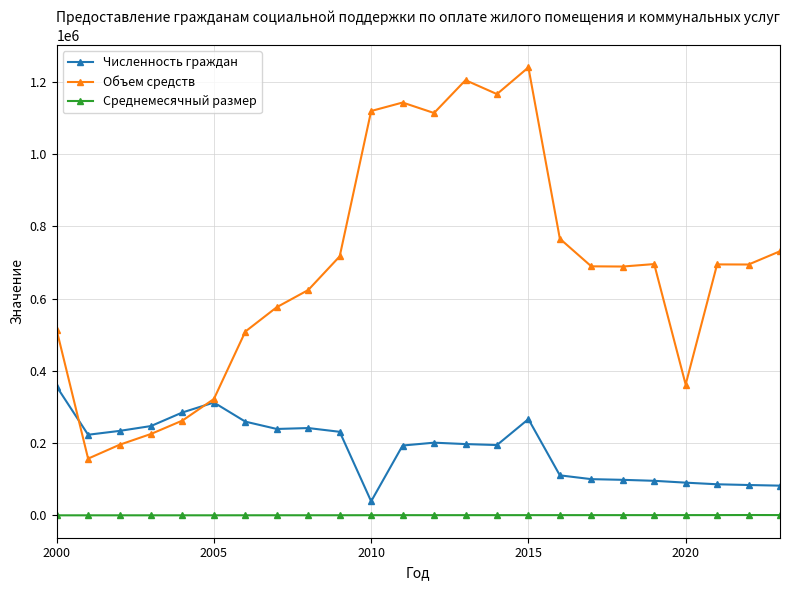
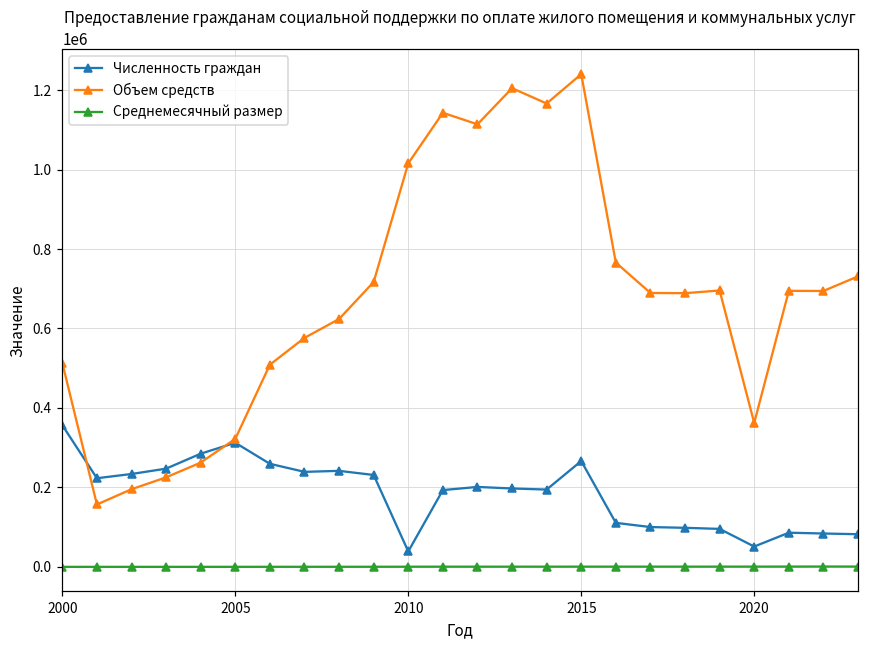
  {
    "Численность граждан": {
      "2000": 360000,
      "2005": 310000,
      "2010": 40000,
      "2015": 270000,
-     "2020": 90000
+     "2020": 50000
    },
    "Объем средств": {
      "2000": 510000,
      "2005": 320000,
-     "2010": 1120000,
+     "2010": 1020000,
      "2015": 1240000,
      "2020": 360000
    },
    "Среднемесячный размер": {
      "2000": 0,
      "2005": 0,
      "2010": 0,
      "2015": 0,
      "2020": 0
    }
  }
